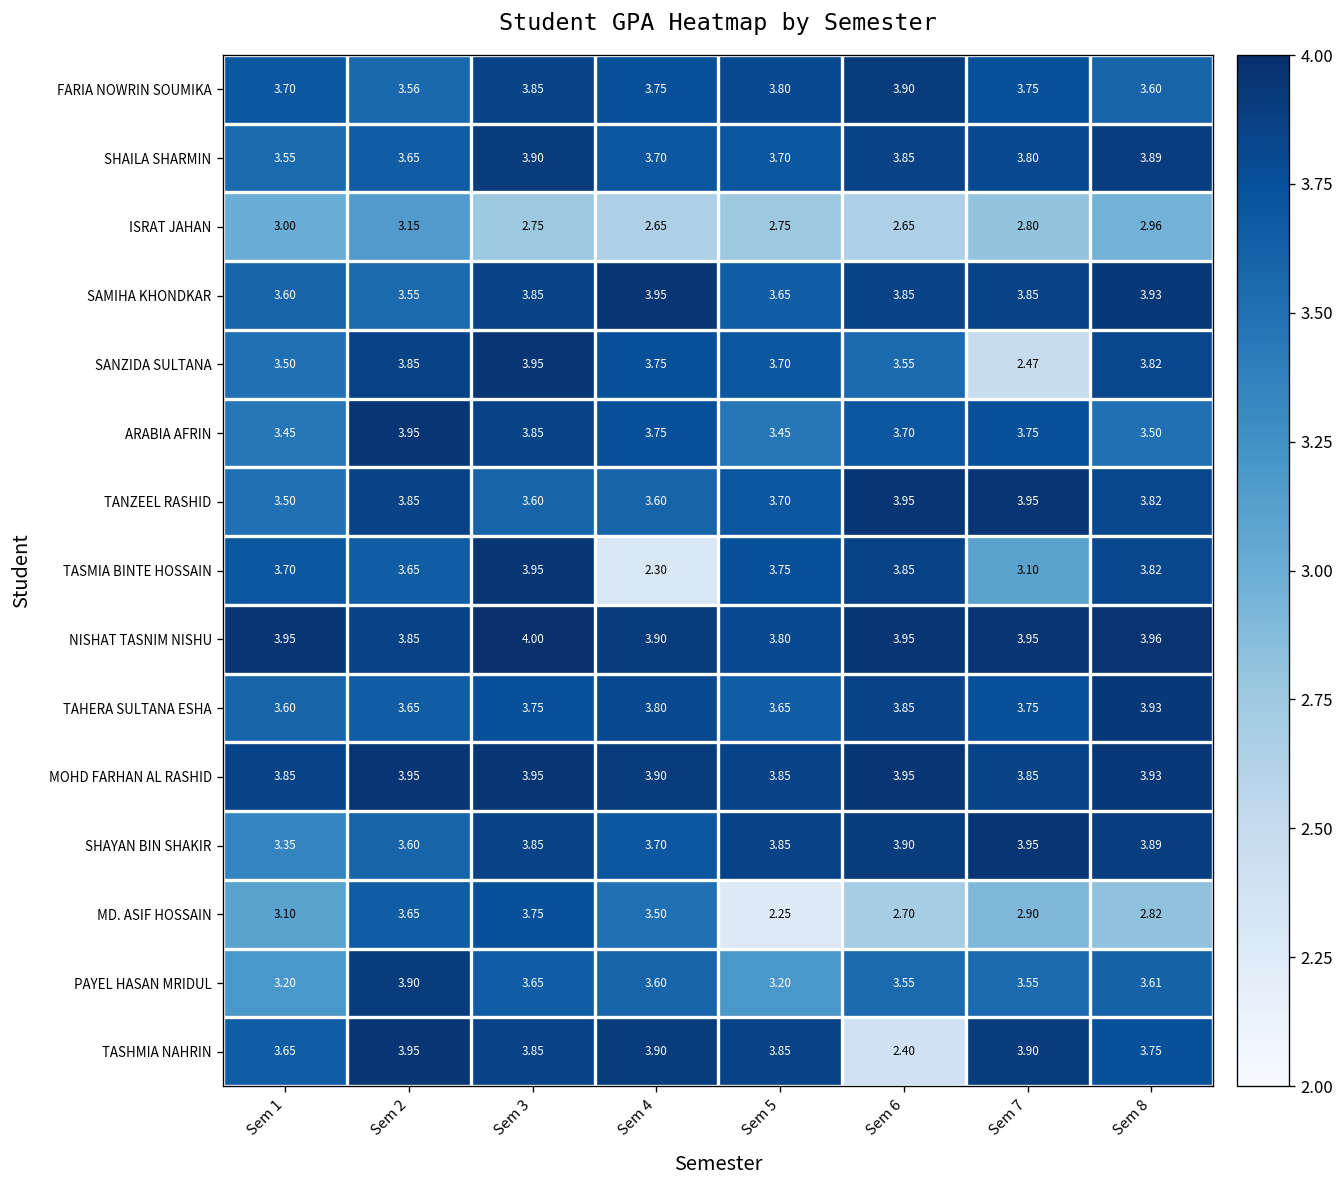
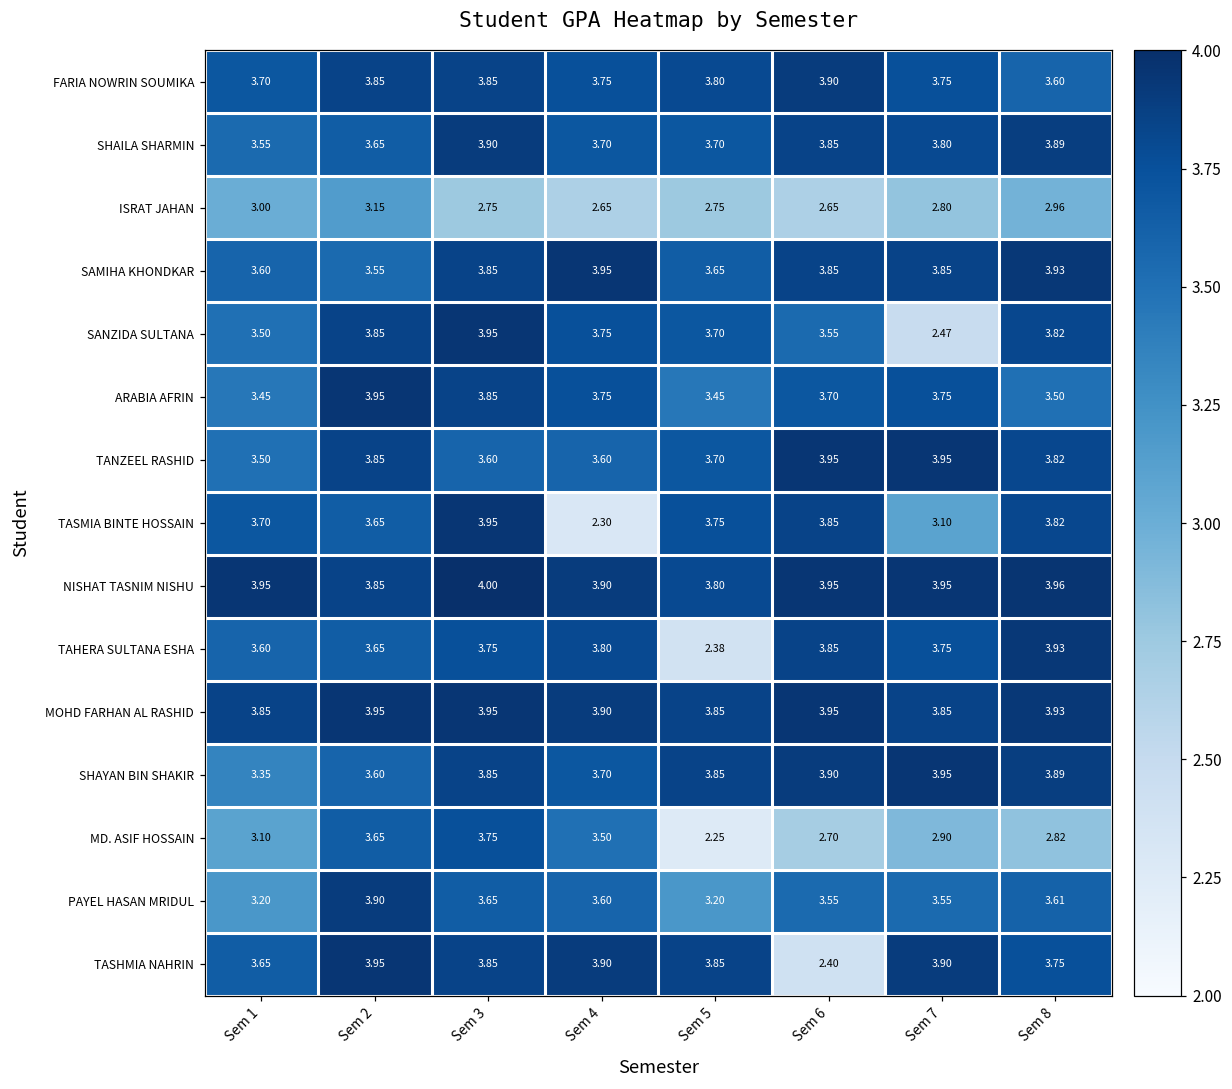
  {
    "FARIA NOWRIN SOUMIKA": {
      "Sem 1": 3.70,
-     "Sem 2": 3.56,
+     "Sem 2": 3.85,
      "Sem 3": 3.85,
      "Sem 4": 3.75,
      "Sem 5": 3.80,
      "Sem 6": 3.90,
      "Sem 7": 3.75,
      "Sem 8": 3.60
    },
    "SHAILA SHARMIN": {
      "Sem 1": 3.55,
      "Sem 2": 3.65,
      "Sem 3": 3.90,
      "Sem 4": 3.70,
      "Sem 5": 3.70,
      "Sem 6": 3.85,
      "Sem 7": 3.80,
      "Sem 8": 3.89
    },
    "ISRAT JAHAN": {
      "Sem 1": 3.00,
      "Sem 2": 3.15,
      "Sem 3": 2.75,
      "Sem 4": 2.65,
      "Sem 5": 2.75,
      "Sem 6": 2.65,
      "Sem 7": 2.80,
      "Sem 8": 2.96
    },
    "SAMIHA KHONDKAR": {
      "Sem 1": 3.60,
      "Sem 2": 3.55,
      "Sem 3": 3.85,
      "Sem 4": 3.95,
      "Sem 5": 3.65,
      "Sem 6": 3.85,
      "Sem 7": 3.85,
      "Sem 8": 3.93
    },
    "SANZIDA SULTANA": {
      "Sem 1": 3.50,
      "Sem 2": 3.85,
      "Sem 3": 3.95,
      "Sem 4": 3.75,
      "Sem 5": 3.70,
      "Sem 6": 3.55,
      "Sem 7": 2.47,
      "Sem 8": 3.82
    },
    "ARABIA AFRIN": {
      "Sem 1": 3.45,
      "Sem 2": 3.95,
      "Sem 3": 3.85,
      "Sem 4": 3.75,
      "Sem 5": 3.45,
      "Sem 6": 3.70,
      "Sem 7": 3.75,
      "Sem 8": 3.50
    },
    "TANZEEL RASHID": {
      "Sem 1": 3.50,
      "Sem 2": 3.85,
      "Sem 3": 3.60,
      "Sem 4": 3.60,
      "Sem 5": 3.70,
      "Sem 6": 3.95,
      "Sem 7": 3.95,
      "Sem 8": 3.82
    },
    "TASMIA BINTE HOSSAIN": {
      "Sem 1": 3.70,
      "Sem 2": 3.65,
      "Sem 3": 3.95,
      "Sem 4": 2.30,
      "Sem 5": 3.75,
      "Sem 6": 3.85,
      "Sem 7": 3.10,
      "Sem 8": 3.82
    },
    "NISHAT TASNIM NISHU": {
      "Sem 1": 3.95,
      "Sem 2": 3.85,
      "Sem 3": 4.00,
      "Sem 4": 3.90,
      "Sem 5": 3.80,
      "Sem 6": 3.95,
      "Sem 7": 3.95,
      "Sem 8": 3.96
    },
    "TAHERA SULTANA ESHA": {
      "Sem 1": 3.60,
      "Sem 2": 3.65,
      "Sem 3": 3.75,
      "Sem 4": 3.80,
-     "Sem 5": 3.65,
+     "Sem 5": 2.38,
      "Sem 6": 3.85,
      "Sem 7": 3.75,
      "Sem 8": 3.93
    },
    "MOHD FARHAN AL RASHID": {
      "Sem 1": 3.85,
      "Sem 2": 3.95,
      "Sem 3": 3.95,
      "Sem 4": 3.90,
      "Sem 5": 3.85,
      "Sem 6": 3.95,
      "Sem 7": 3.85,
      "Sem 8": 3.93
    },
    "SHAYAN BIN SHAKIR": {
      "Sem 1": 3.35,
      "Sem 2": 3.60,
      "Sem 3": 3.85,
      "Sem 4": 3.70,
      "Sem 5": 3.85,
      "Sem 6": 3.90,
      "Sem 7": 3.95,
      "Sem 8": 3.89
    },
    "MD. ASIF HOSSAIN": {
      "Sem 1": 3.10,
      "Sem 2": 3.65,
      "Sem 3": 3.75,
      "Sem 4": 3.50,
      "Sem 5": 2.25,
      "Sem 6": 2.70,
      "Sem 7": 2.90,
      "Sem 8": 2.82
    },
    "PAYEL HASAN MRIDUL": {
      "Sem 1": 3.20,
      "Sem 2": 3.90,
      "Sem 3": 3.65,
      "Sem 4": 3.60,
      "Sem 5": 3.20,
      "Sem 6": 3.55,
      "Sem 7": 3.55,
      "Sem 8": 3.61
    },
    "TASHMIA NAHRIN": {
      "Sem 1": 3.65,
      "Sem 2": 3.95,
      "Sem 3": 3.85,
      "Sem 4": 3.90,
      "Sem 5": 3.85,
      "Sem 6": 2.40,
      "Sem 7": 3.90,
      "Sem 8": 3.75
    }
  }
